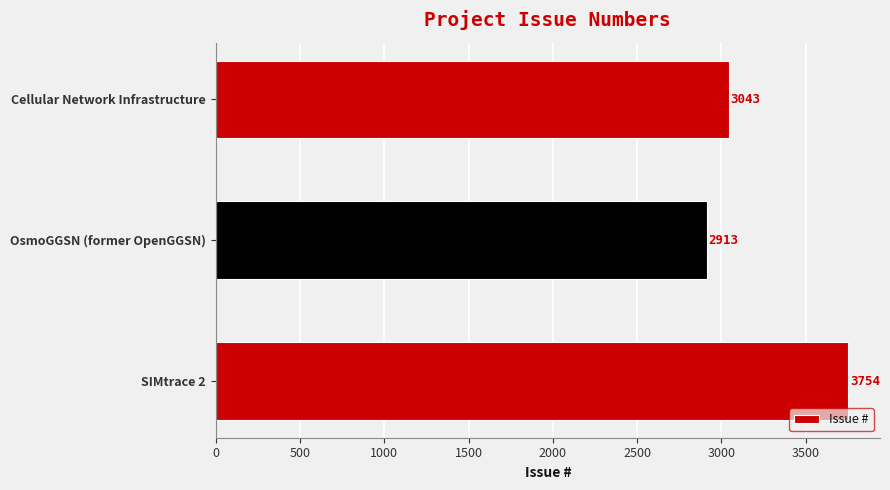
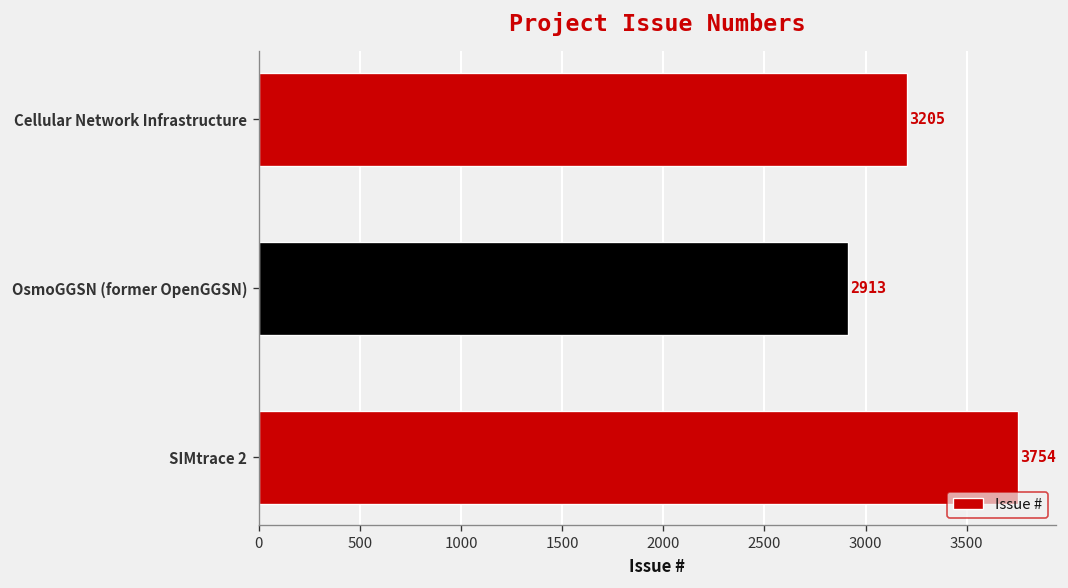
  {
-   "Cellular Network Infrastructure": 3043,
+   "Cellular Network Infrastructure": 3205,
    "OsmoGGSN (former OpenGGSN)": 2913,
    "SIMtrace 2": 3754
  }
